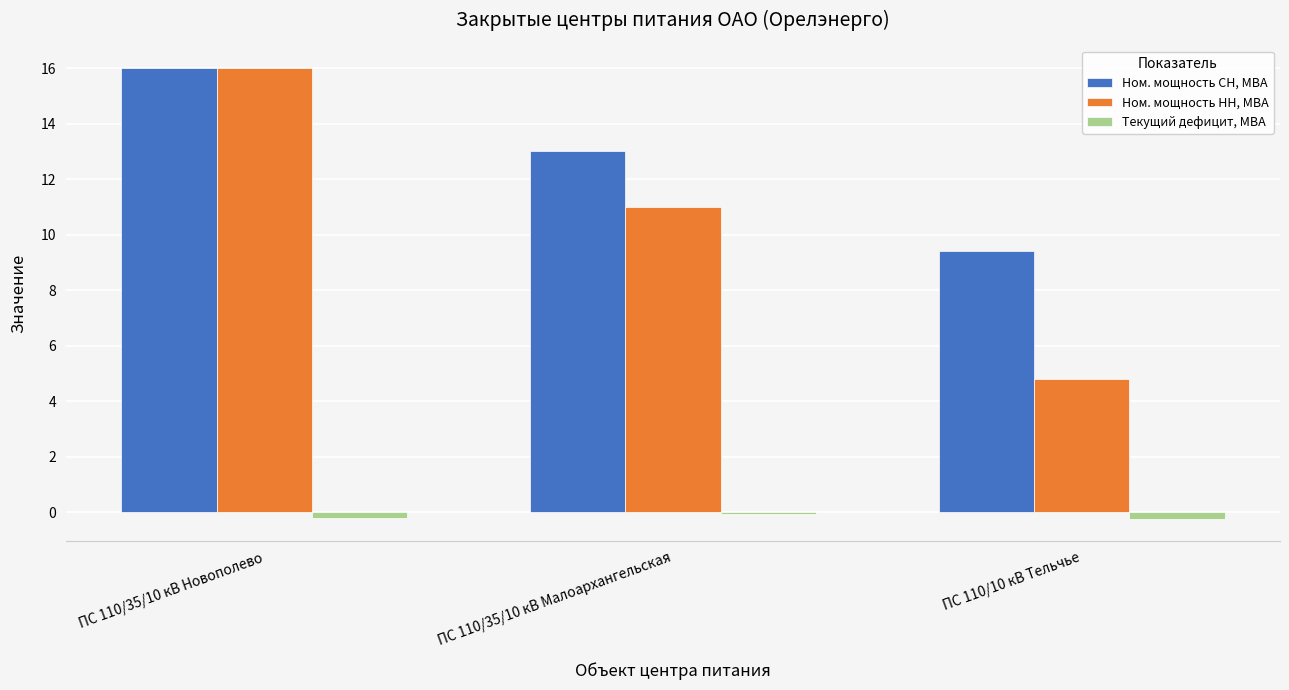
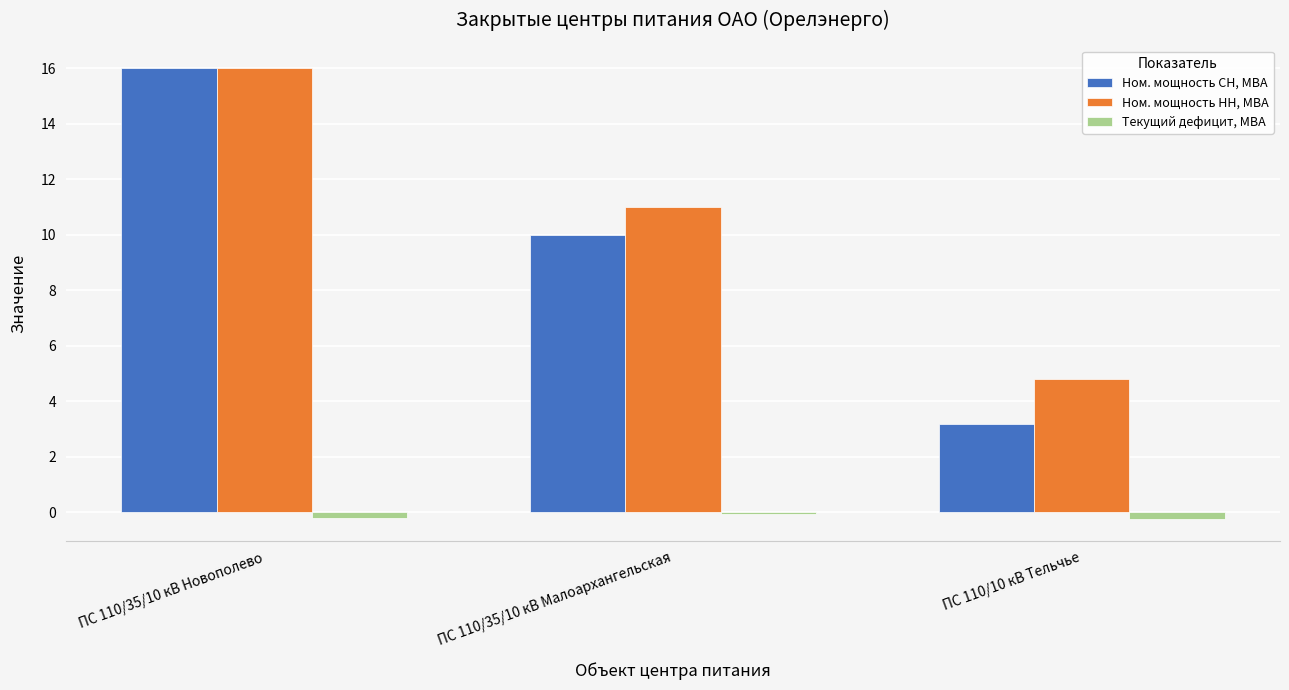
  {
    "Ном. мощность СН, МВА": {
      "ПС 110/35/10 кВ Новополево": 16.0,
-     "ПС 110/35/10 кВ Малоархангельская": 13,
-     "ПС 110/10 кВ Тельчье": 9.4
+     "ПС 110/35/10 кВ Малоархангельская": 10,
+     "ПС 110/10 кВ Тельчье": 3.2
    },
    "Ном. мощность НН, МВА": {
      "ПС 110/35/10 кВ Новополево": 16.0,
      "ПС 110/35/10 кВ Малоархангельская": 11.0,
      "ПС 110/10 кВ Тельчье": 4.8
    },
    "Текущий дефицит, МВА": {
      "ПС 110/35/10 кВ Новополево": -0.2,
      "ПС 110/10 кВ Тельчье": -0.2
    }
  }
